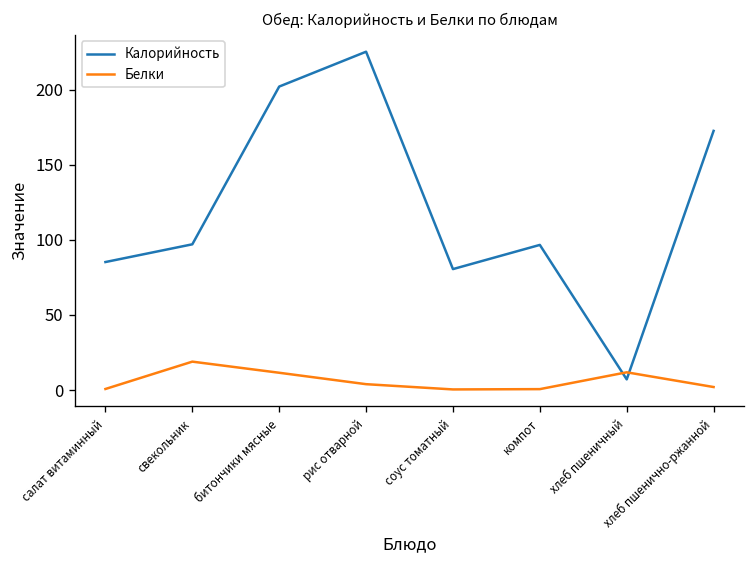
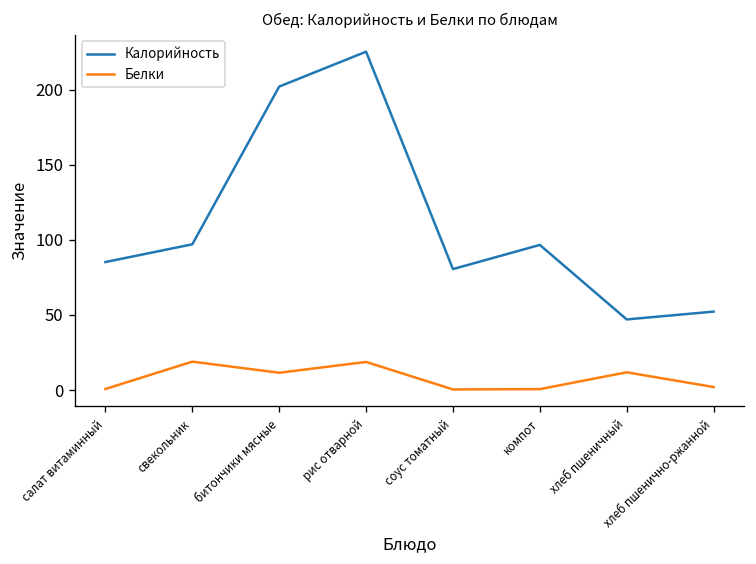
  {
    "Калорийность": {
      "салат витаминный": 85,
      "свекольник": 97,
      "битончики мясные": 202,
      "рис отварной": 225,
      "соус томатный": 81,
      "компот": 97,
-     "хлеб пшеничный": 7,
-     "хлеб пшенично-ржанной": 173
+     "хлеб пшеничный": 47,
+     "хлеб пшенично-ржанной": 52
    },
    "Белки": {
      "салат витаминный": 1,
      "свекольник": 19,
      "битончики мясные": 12,
-     "рис отварной": 4,
+     "рис отварной": 19,
      "соус томатный": 0,
      "компот": 1,
      "хлеб пшеничный": 12,
      "хлеб пшенично-ржанной": 2
    }
  }
